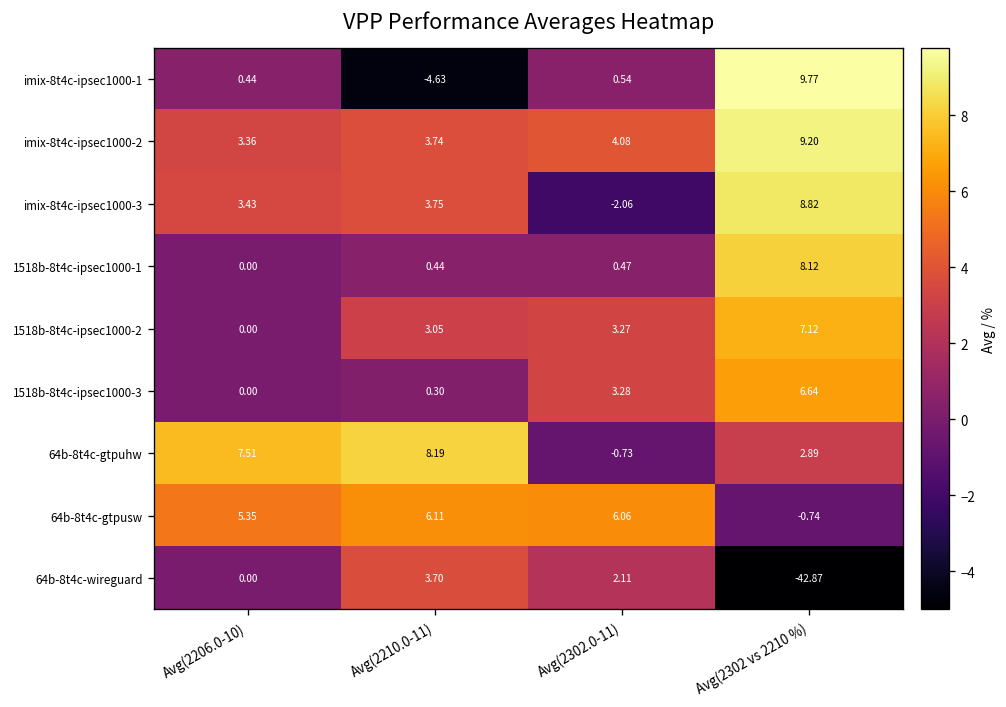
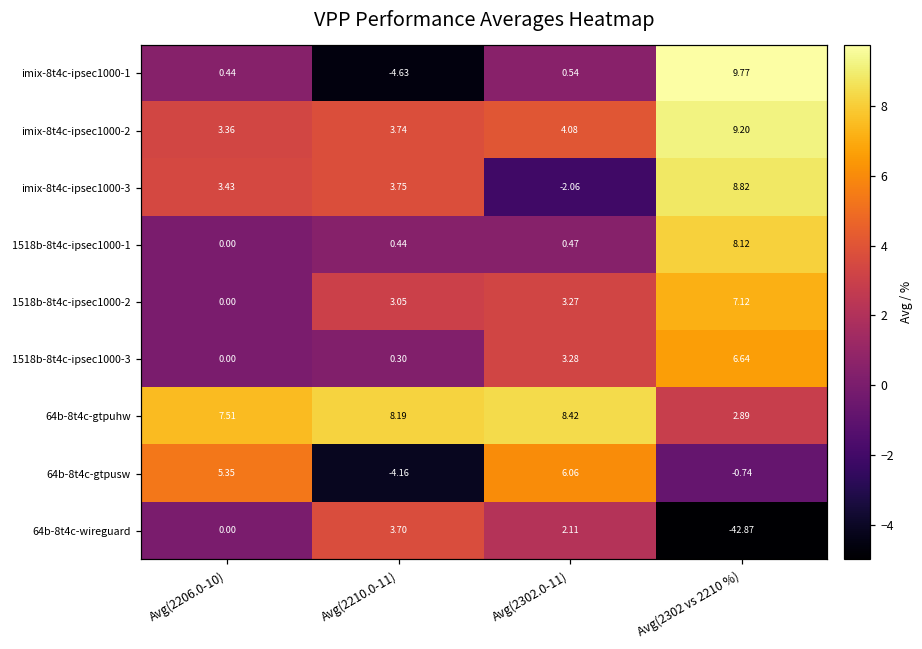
  {
    "imix-8t4c-ipsec1000-1": {
      "Avg(2206.0-10)": 0.44,
      "Avg(2210.0-11)": -4.63,
      "Avg(2302.0-11)": 0.54,
      "Avg(2302 vs 2210 %)": 9.77
    },
    "imix-8t4c-ipsec1000-2": {
      "Avg(2206.0-10)": 3.36,
      "Avg(2210.0-11)": 3.74,
      "Avg(2302.0-11)": 4.08,
      "Avg(2302 vs 2210 %)": 9.20
    },
    "imix-8t4c-ipsec1000-3": {
      "Avg(2206.0-10)": 3.43,
      "Avg(2210.0-11)": 3.75,
      "Avg(2302.0-11)": -2.06,
      "Avg(2302 vs 2210 %)": 8.82
    },
    "1518b-8t4c-ipsec1000-1": {
      "Avg(2206.0-10)": 0.00,
      "Avg(2210.0-11)": 0.44,
      "Avg(2302.0-11)": 0.47,
      "Avg(2302 vs 2210 %)": 8.12
    },
    "1518b-8t4c-ipsec1000-2": {
      "Avg(2206.0-10)": 0.00,
      "Avg(2210.0-11)": 3.05,
      "Avg(2302.0-11)": 3.27,
      "Avg(2302 vs 2210 %)": 7.12
    },
    "1518b-8t4c-ipsec1000-3": {
      "Avg(2206.0-10)": 0.00,
      "Avg(2210.0-11)": 0.30,
      "Avg(2302.0-11)": 3.28,
      "Avg(2302 vs 2210 %)": 6.64
    },
    "64b-8t4c-gtpuhw": {
      "Avg(2206.0-10)": 7.51,
      "Avg(2210.0-11)": 8.19,
-     "Avg(2302.0-11)": -0.73,
+     "Avg(2302.0-11)": 8.42,
      "Avg(2302 vs 2210 %)": 2.89
    },
    "64b-8t4c-gtpusw": {
      "Avg(2206.0-10)": 5.35,
-     "Avg(2210.0-11)": 6.11,
+     "Avg(2210.0-11)": -4.16,
      "Avg(2302.0-11)": 6.06,
      "Avg(2302 vs 2210 %)": -0.74
    },
    "64b-8t4c-wireguard": {
      "Avg(2206.0-10)": 0.00,
      "Avg(2210.0-11)": 3.70,
      "Avg(2302.0-11)": 2.11,
      "Avg(2302 vs 2210 %)": -42.87
    }
  }
